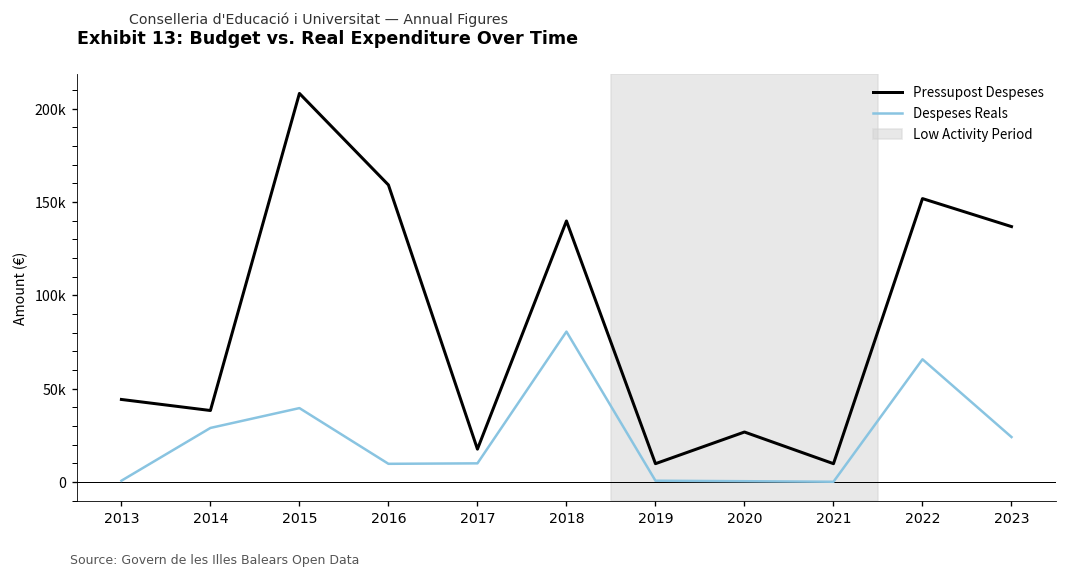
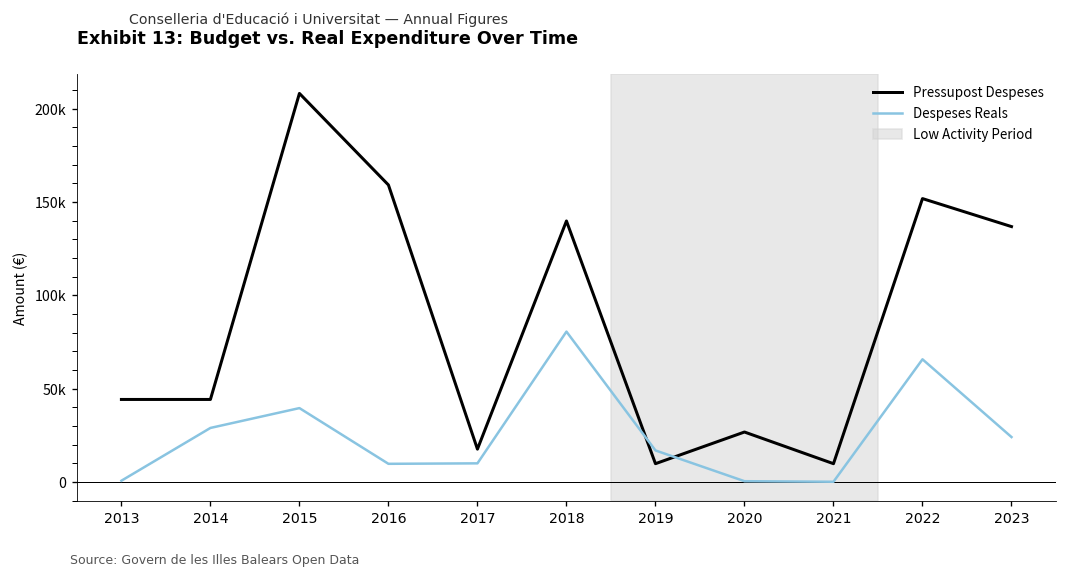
  {
    "Pressupost Despeses": {
      "2013": 44000,
-     "2014": 38000,
+     "2014": 44000,
      "2015": 208000,
      "2016": 159000,
      "2017": 18000,
      "2018": 140000,
      "2019": 10000,
      "2020": 27000,
      "2021": 10000,
      "2022": 152000,
      "2023": 137000
    },
    "Despeses Reals": {
      "2013": 1000,
      "2014": 29000,
      "2015": 40000,
      "2016": 10000,
      "2017": 10000,
      "2018": 81000,
-     "2019": 1000,
+     "2019": 17000,
      "2020": 0,
      "2021": 0,
      "2022": 66000,
      "2023": 24000
    }
  }
